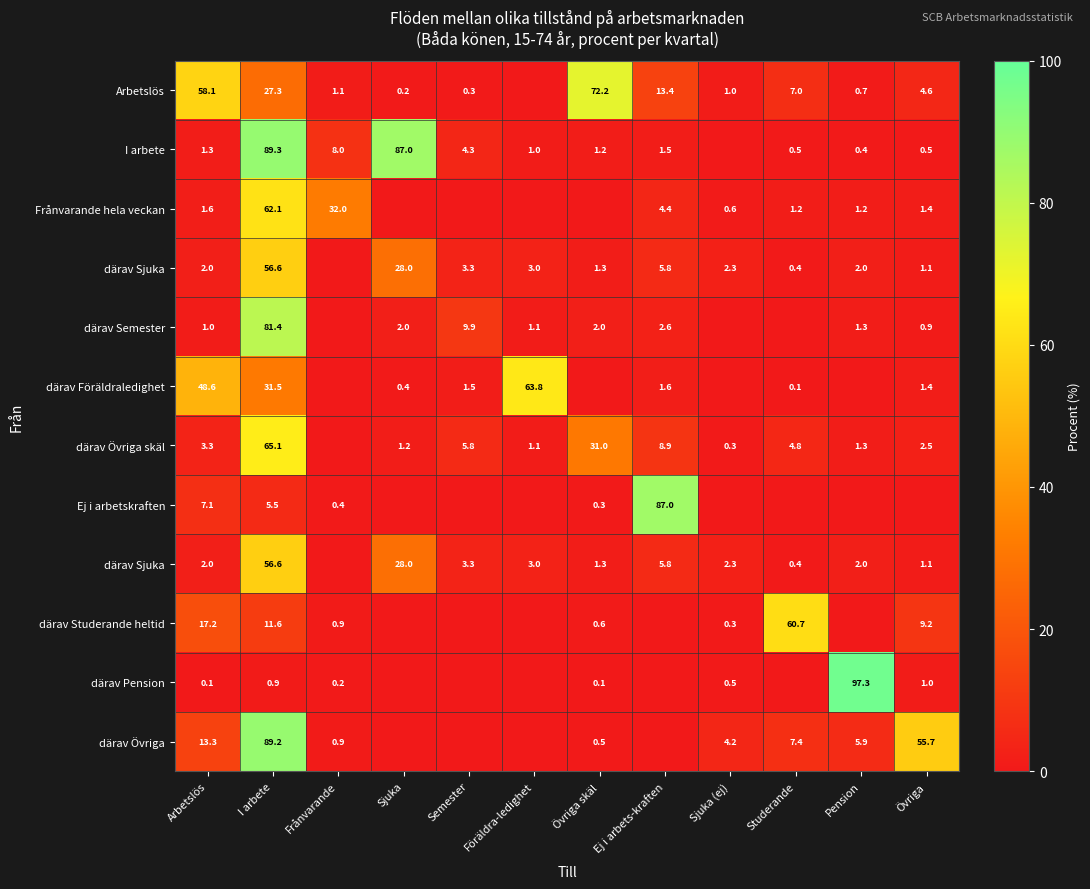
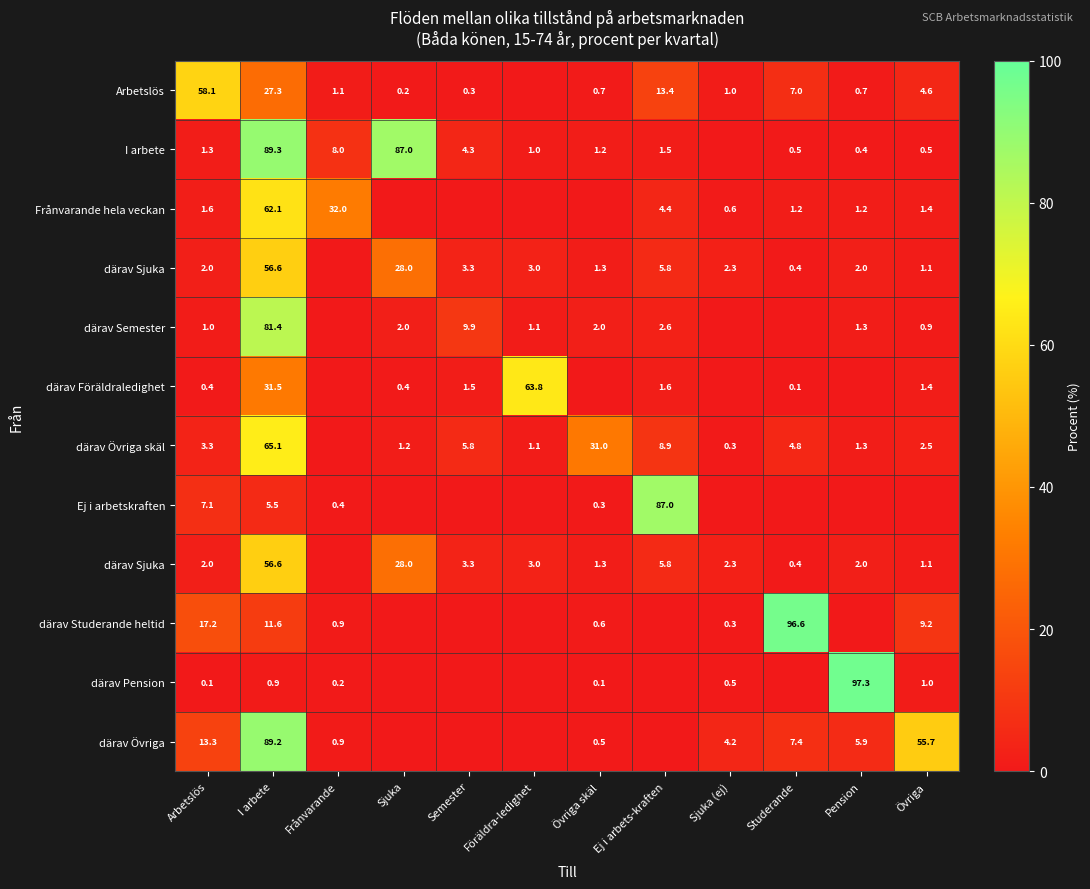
  {
    "Arbetslös": {
      "Arbetslös": 58.1,
      "I arbete": 27.3,
      "Frånvarande": 1.1,
      "Sjuka": 0.2,
      "Semester": 0.3,
-     "Övriga skäl": 72.2,
+     "Övriga skäl": 0.7,
      "Ej i arbets-kraften": 13.4,
      "Sjuka (ej)": 1.0,
      "Studerande": 7.0,
      "Pension": 0.7,
      "Övriga": 4.6
    },
    "I arbete": {
      "Arbetslös": 1.3,
      "I arbete": 89.3,
      "Frånvarande": 8.0,
      "Sjuka": 87.0,
      "Semester": 4.3,
      "Föräldra-ledighet": 1.0,
      "Övriga skäl": 1.2,
      "Ej i arbets-kraften": 1.5,
      "Studerande": 0.5,
      "Pension": 0.4,
      "Övriga": 0.5
    },
    "Frånvarande hela veckan": {
      "Arbetslös": 1.6,
      "I arbete": 62.1,
      "Frånvarande": 32.0,
      "Ej i arbets-kraften": 4.4,
      "Sjuka (ej)": 0.6,
      "Studerande": 1.2,
      "Pension": 1.2,
      "Övriga": 1.4
    },
    "därav Semester": {
      "Arbetslös": 1.0,
      "I arbete": 81.4,
      "Sjuka": 2.0,
      "Semester": 9.9,
      "Föräldra-ledighet": 1.1,
      "Övriga skäl": 2.0,
      "Ej i arbets-kraften": 2.6,
      "Pension": 1.3,
      "Övriga": 0.9
    },
    "därav Föräldraledighet": {
-     "Arbetslös": 48.6,
+     "Arbetslös": 0.4,
      "I arbete": 31.5,
      "Sjuka": 0.4,
      "Semester": 1.5,
      "Föräldra-ledighet": 63.8,
      "Ej i arbets-kraften": 1.6,
      "Studerande": 0.1,
      "Övriga": 1.4
    },
    "därav Övriga skäl": {
      "Arbetslös": 3.3,
      "I arbete": 65.1,
      "Sjuka": 1.2,
      "Semester": 5.8,
      "Föräldra-ledighet": 1.1,
      "Övriga skäl": 31.0,
      "Ej i arbets-kraften": 8.9,
      "Sjuka (ej)": 0.3,
      "Studerande": 4.8,
      "Pension": 1.3,
      "Övriga": 2.5
    },
    "Ej i arbetskraften": {
      "Arbetslös": 7.1,
      "I arbete": 5.5,
      "Frånvarande": 0.4,
      "Övriga skäl": 0.3,
      "Ej i arbets-kraften": 87.0
    },
    "därav Studerande heltid": {
      "Arbetslös": 17.2,
      "I arbete": 11.6,
      "Frånvarande": 0.9,
      "Övriga skäl": 0.6,
      "Sjuka (ej)": 0.3,
-     "Studerande": 60.7,
+     "Studerande": 96.6,
      "Övriga": 9.2
    },
    "därav Pension": {
      "Arbetslös": 0.1,
      "I arbete": 0.9,
      "Frånvarande": 0.2,
      "Övriga skäl": 0.1,
      "Sjuka (ej)": 0.5,
      "Pension": 97.3,
      "Övriga": 1.0
    },
    "därav Övriga": {
      "Arbetslös": 13.3,
      "I arbete": 89.2,
      "Frånvarande": 0.9,
      "Övriga skäl": 0.5,
      "Sjuka (ej)": 4.2,
      "Studerande": 7.4,
      "Pension": 5.9,
      "Övriga": 55.7
    }
  }
